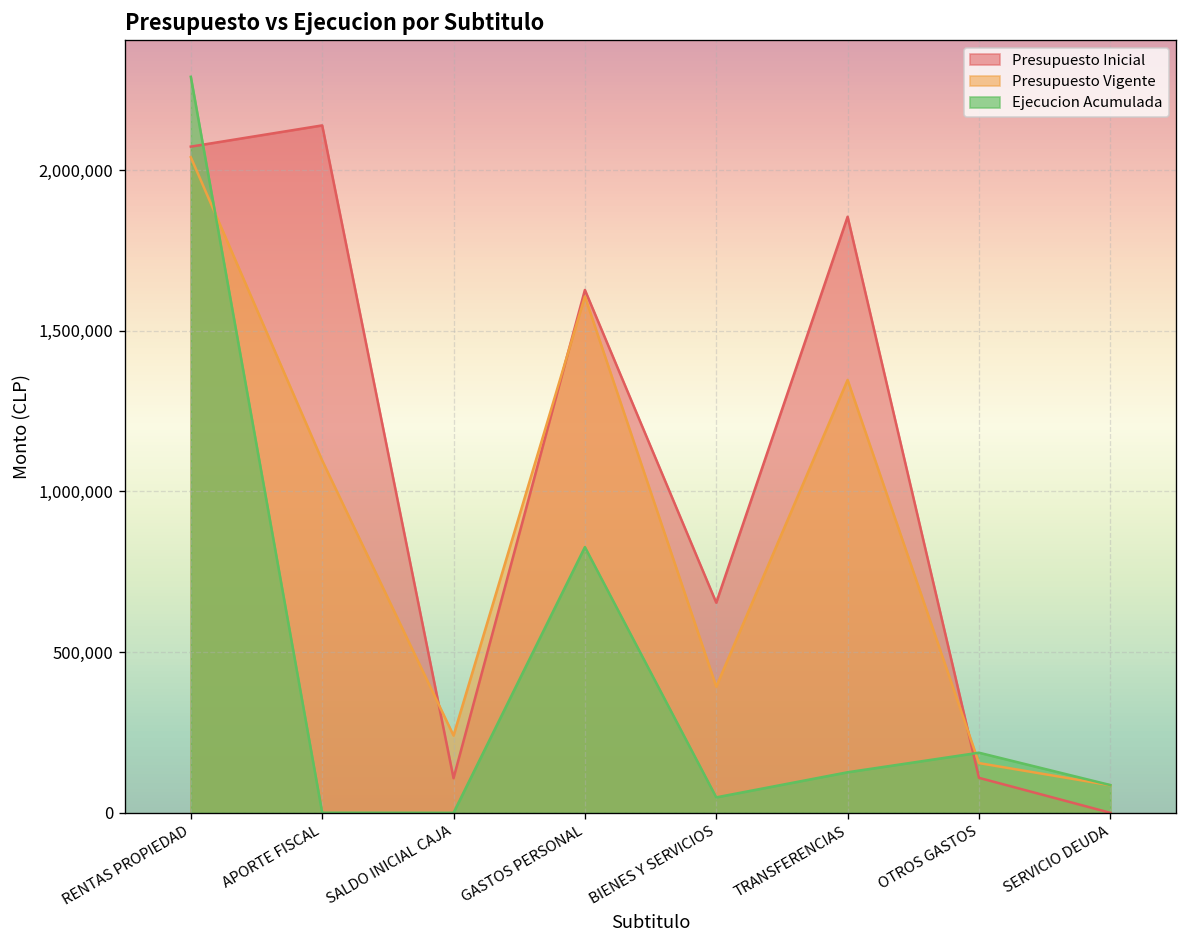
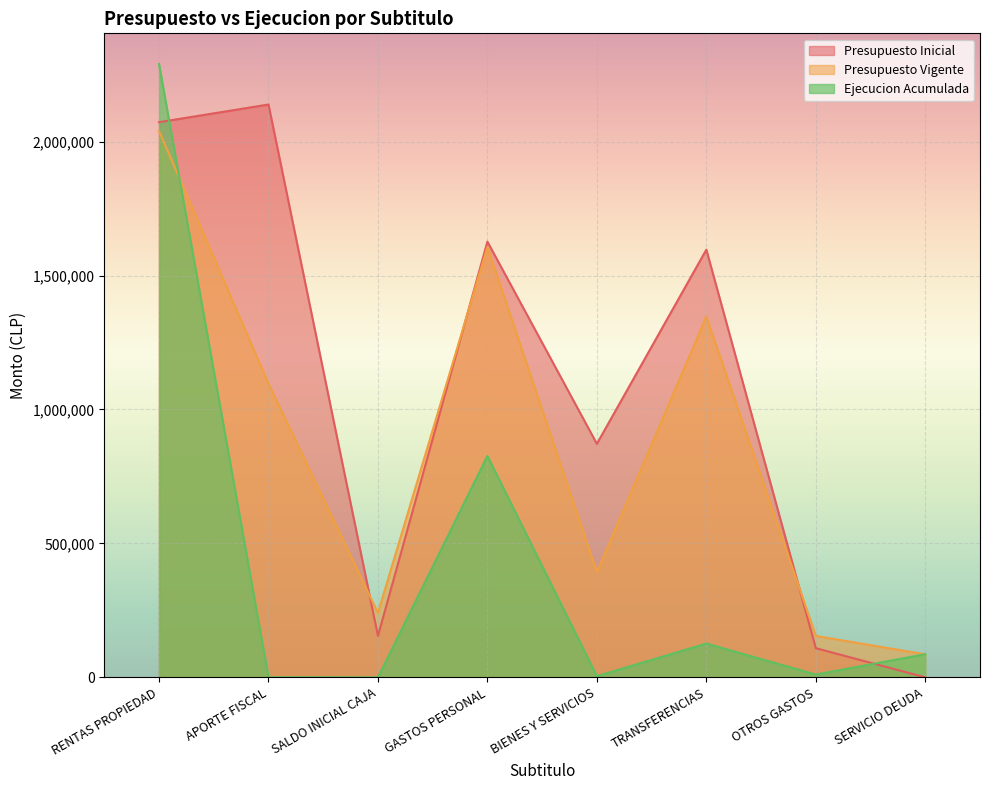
  {
    "Presupuesto Inicial": {
      "RENTAS PROPIEDAD": "2,070,000",
      "APORTE FISCAL": "2,140,000",
-     "SALDO INICIAL CAJA": "110,000",
+     "SALDO INICIAL CAJA": "150,000",
      "GASTOS PERSONAL": "1,630,000",
-     "BIENES Y SERVICIOS": "650,000",
-     "TRANSFERENCIAS": "1,850,000",
+     "BIENES Y SERVICIOS": "870,000",
+     "TRANSFERENCIAS": "1,600,000",
      "OTROS GASTOS": "110,000",
      "SERVICIO DEUDA": "0"
    },
    "Presupuesto Vigente": {
      "RENTAS PROPIEDAD": "2,040,000",
      "APORTE FISCAL": "1,100,000",
      "SALDO INICIAL CAJA": "240,000",
      "GASTOS PERSONAL": "1,610,000",
      "BIENES Y SERVICIOS": "390,000",
      "TRANSFERENCIAS": "1,350,000",
      "OTROS GASTOS": "150,000"
    },
    "Ejecucion Acumulada": {
      "RENTAS PROPIEDAD": "2,290,000",
      "APORTE FISCAL": "0",
      "SALDO INICIAL CAJA": "0",
      "GASTOS PERSONAL": "830,000",
-     "BIENES Y SERVICIOS": "50,000",
+     "BIENES Y SERVICIOS": "0",
      "TRANSFERENCIAS": "130,000",
-     "OTROS GASTOS": "190,000"
+     "OTROS GASTOS": "10,000"
    }
  }
